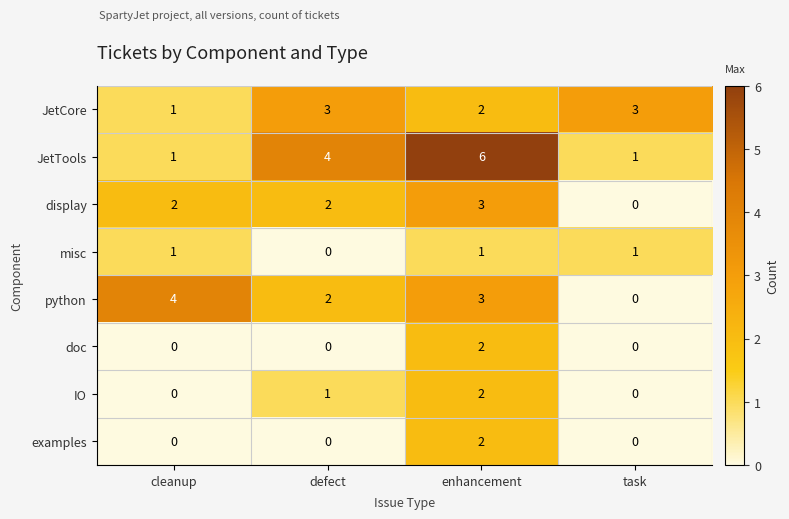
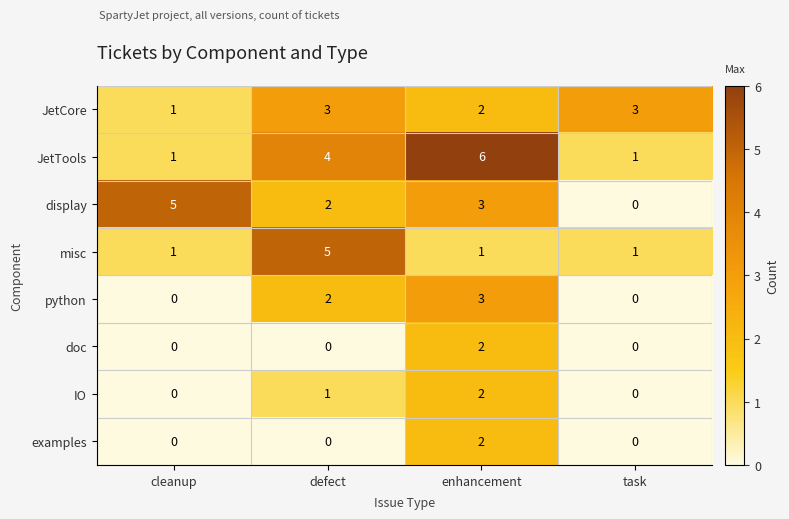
  {
    "JetCore": {
      "cleanup": 1,
      "defect": 3,
      "enhancement": 2,
      "task": 3
    },
    "JetTools": {
      "cleanup": 1,
      "defect": 4,
      "enhancement": 6,
      "task": 1
    },
    "display": {
-     "cleanup": 2,
+     "cleanup": 5,
      "defect": 2,
      "enhancement": 3,
      "task": 0
    },
    "misc": {
      "cleanup": 1,
-     "defect": 0,
+     "defect": 5,
      "enhancement": 1,
      "task": 1
    },
    "python": {
-     "cleanup": 4,
+     "cleanup": 0,
      "defect": 2,
      "enhancement": 3,
      "task": 0
    },
    "doc": {
      "cleanup": 0,
      "defect": 0,
      "enhancement": 2,
      "task": 0
    },
    "IO": {
      "cleanup": 0,
      "defect": 1,
      "enhancement": 2,
      "task": 0
    },
    "examples": {
      "cleanup": 0,
      "defect": 0,
      "enhancement": 2,
      "task": 0
    }
  }
